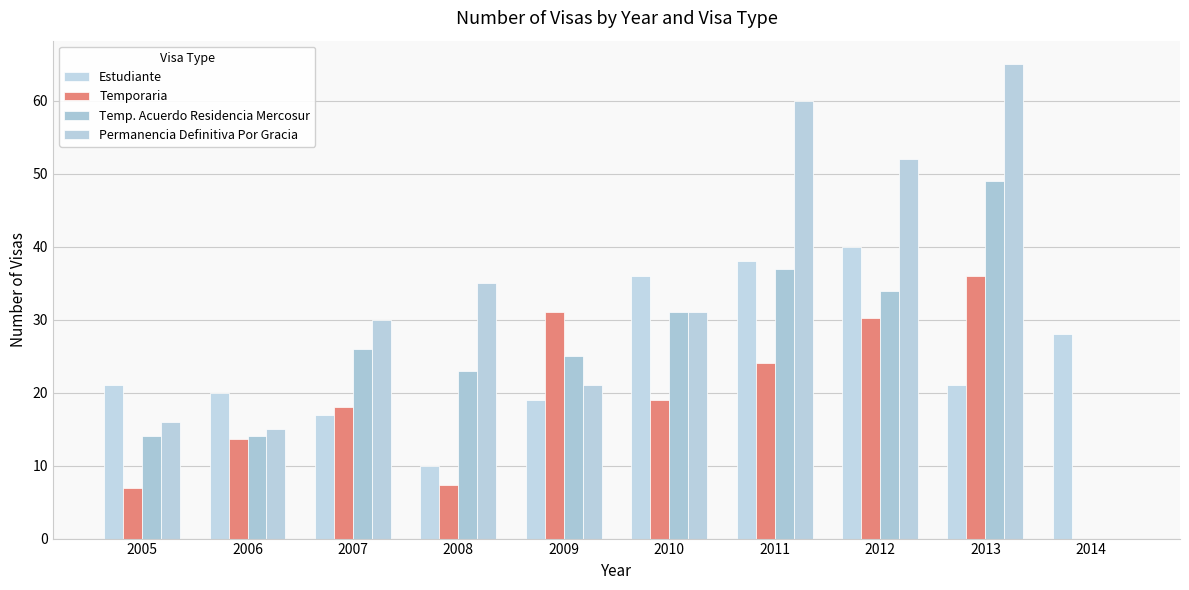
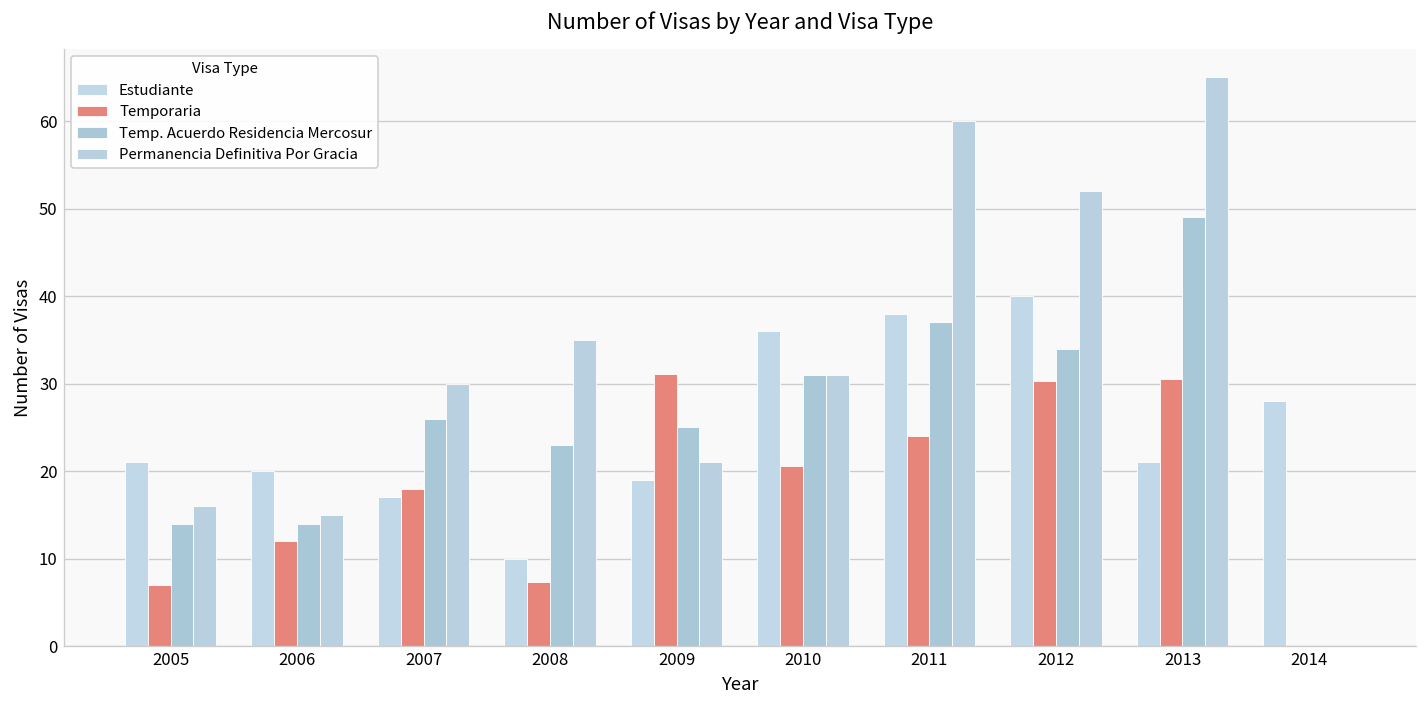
  {
    "Temporaria": {
      "2005": 7,
-     "2006": 14,
+     "2006": 12,
      "2007": 18,
      "2008": 7,
      "2009": 31,
-     "2010": 19,
+     "2010": 21,
      "2011": 24,
      "2012": 30,
-     "2013": 36,
+     "2013": 31,
      "2014": 0
    }
  }
